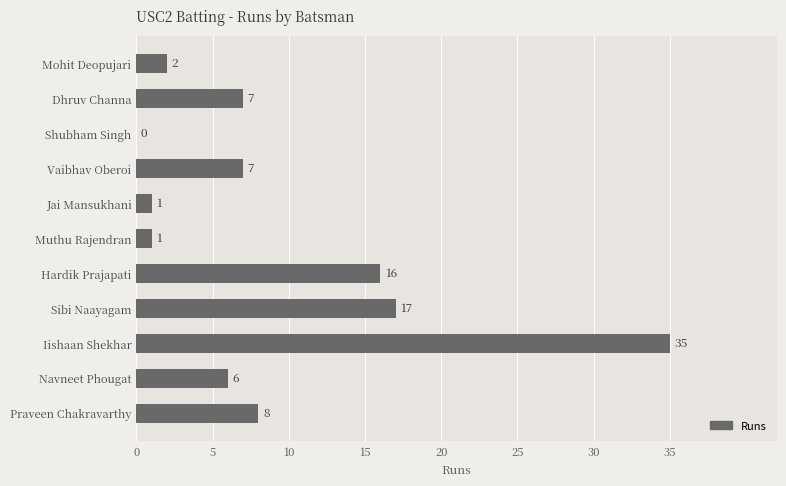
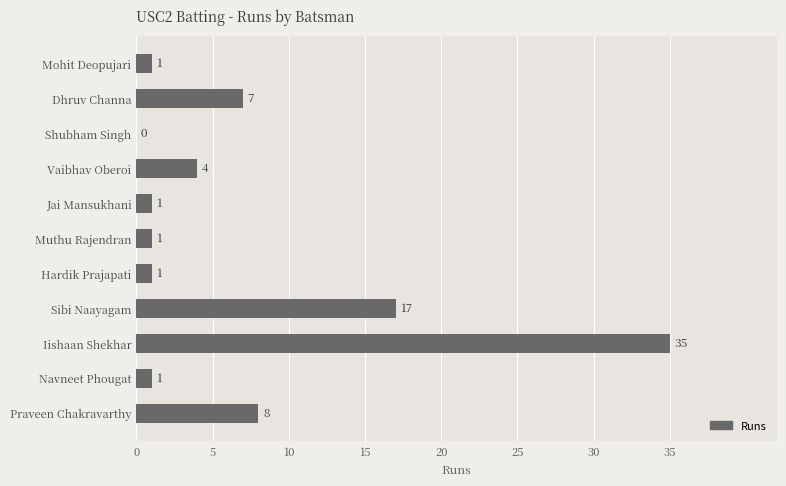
  {
-   "Mohit Deopujari": 2,
+   "Mohit Deopujari": 1,
    "Dhruv Channa": 7,
    "Shubham Singh": 0,
-   "Vaibhav Oberoi": 7,
+   "Vaibhav Oberoi": 4,
    "Jai Mansukhani": 1,
    "Muthu Rajendran": 1,
-   "Hardik Prajapati": 16,
+   "Hardik Prajapati": 1,
    "Sibi Naayagam": 17,
    "Iishaan Shekhar": 35,
-   "Navneet Phougat": 6,
+   "Navneet Phougat": 1,
    "Praveen Chakravarthy": 8
  }
